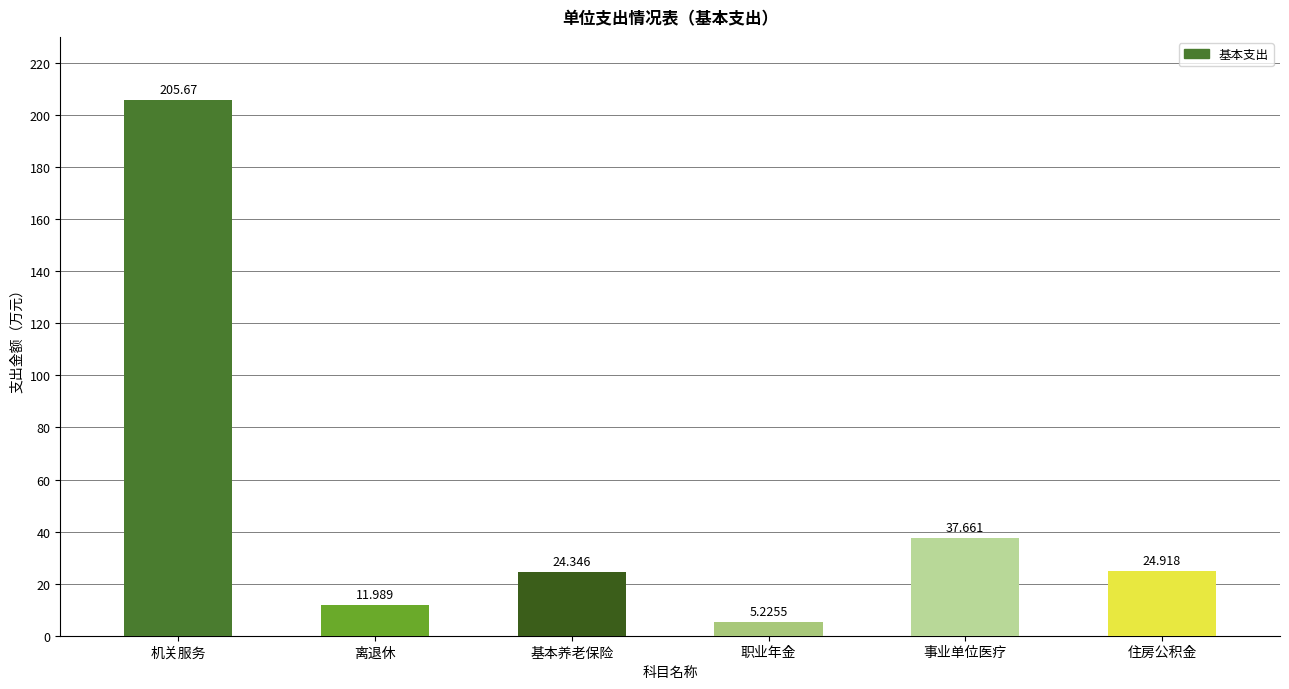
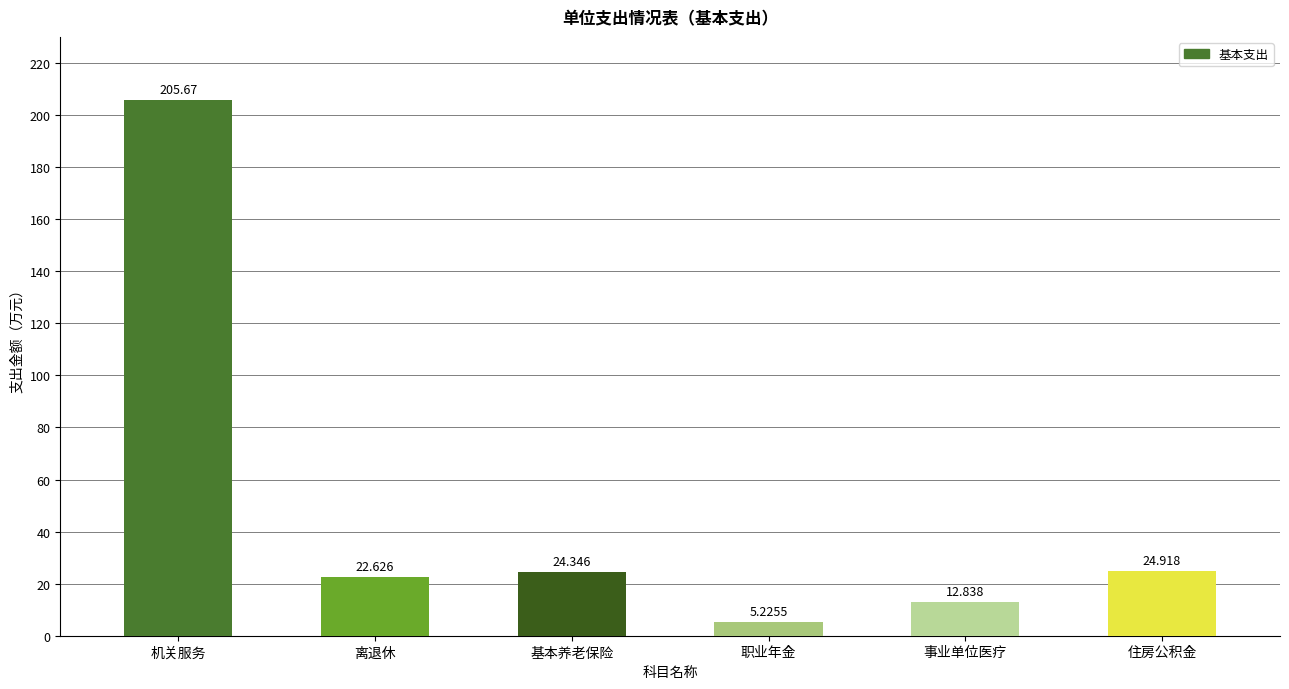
  {
    "机关服务": 205.67,
-   "离退休": 11.989,
+   "离退休": 22.626,
    "基本养老保险": 24.346,
    "职业年金": 5.2255,
-   "事业单位医疗": 37.661,
+   "事业单位医疗": 12.838,
    "住房公积金": 24.918
  }
